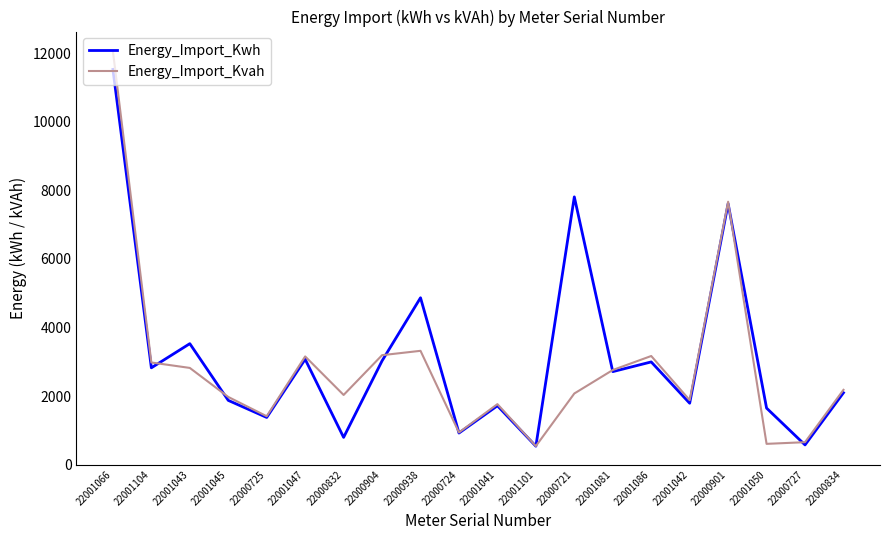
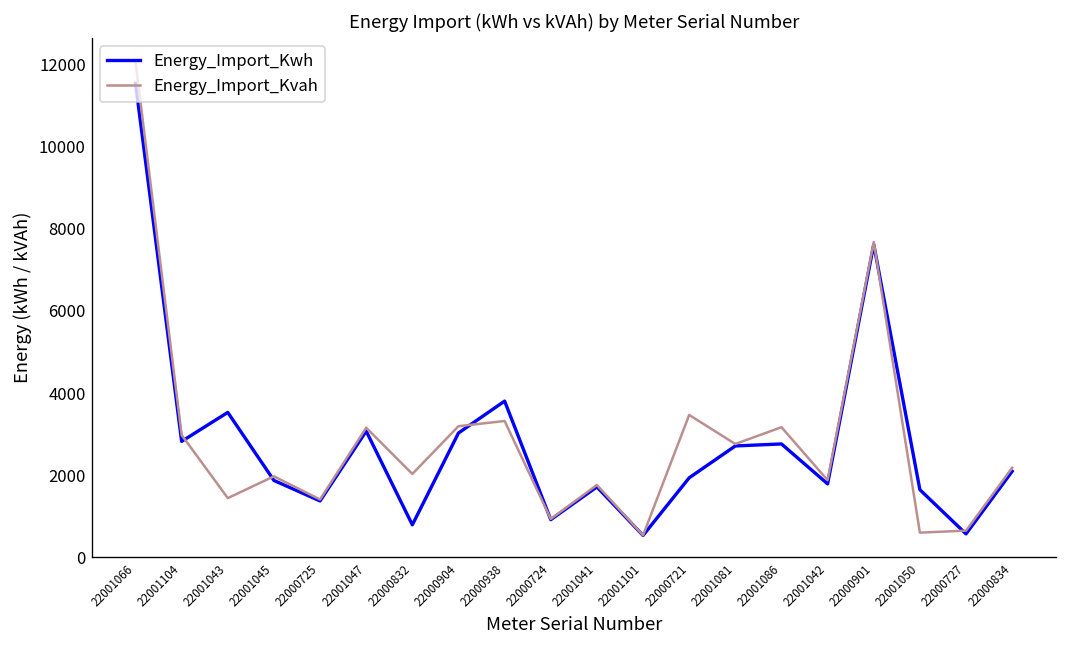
  {
    "Energy_Import_Kwh": {
      "22001104": 2800,
      "22001043": 3500,
      "22001045": 1900,
      "22001047": 3100,
      "22000832": 800,
      "22000904": 3000,
-     "22000938": 4900,
-     "22000721": 7800,
-     "22001086": 3000,
+     "22000938": 3800,
+     "22000721": 1900,
+     "22001086": 2800,
      "22001042": 1800,
      "22001050": 1600,
      "22000727": 600,
      "22000834": 2100
    },
    "Energy_Import_Kvah": {
      "22001104": 3000,
-     "22001043": 2800,
+     "22001043": 1400,
      "22001045": 2000,
      "22001047": 3200,
      "22000832": 2000,
      "22000904": 3200,
      "22000938": 3300,
-     "22000721": 2100,
+     "22000721": 3500,
      "22001086": 3200,
      "22001042": 1900,
      "22001050": 600,
      "22000727": 700,
      "22000834": 2200
    }
  }
